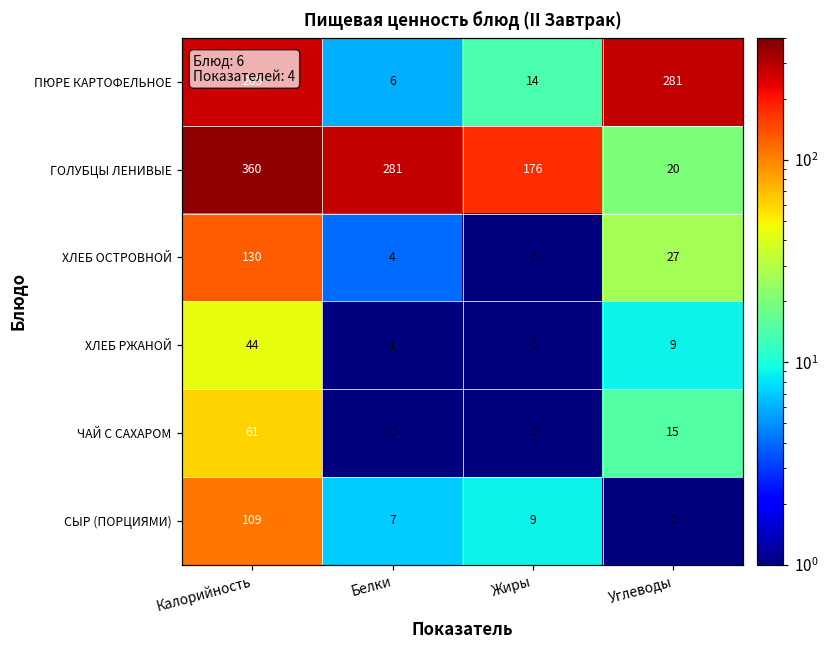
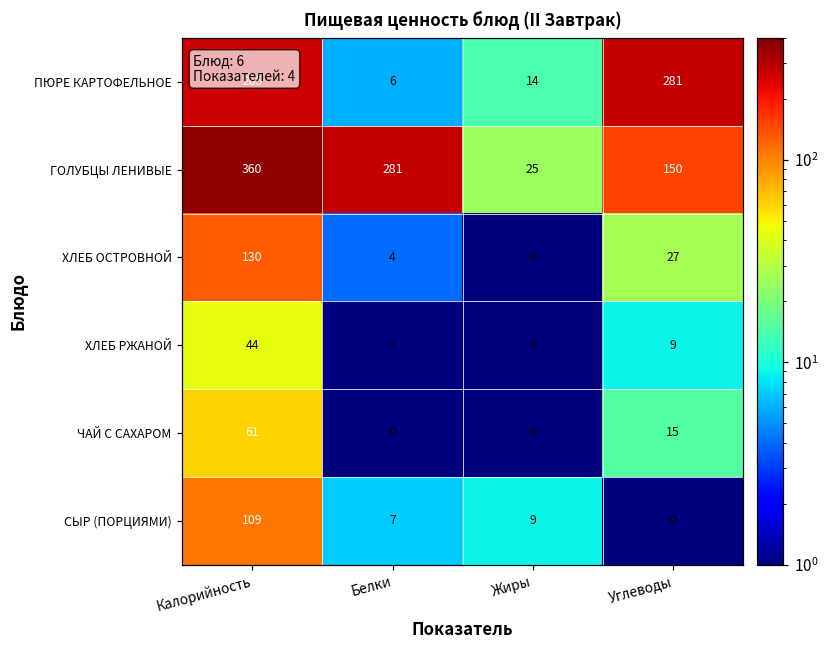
  {
    "ПЮРЕ КАРТОФЕЛЬНОЕ": {
      "Белки": 6,
      "Жиры": 14,
      "Углеводы": 281
    },
    "ГОЛУБЦЫ ЛЕНИВЫЕ": {
      "Калорийность": 360,
      "Белки": 281,
-     "Жиры": 176,
-     "Углеводы": 20
+     "Жиры": 25,
+     "Углеводы": 150
    },
    "ХЛЕБ ОСТРОВНОЙ": {
      "Калорийность": 130,
      "Белки": 4,
      "Жиры": 0,
      "Углеводы": 27
    },
    "ХЛЕБ РЖАНОЙ": {
      "Калорийность": 44,
      "Белки": 1,
      "Жиры": 0,
      "Углеводы": 9
    },
    "ЧАЙ С САХАРОМ": {
      "Калорийность": 61,
      "Белки": 0,
      "Жиры": 0,
      "Углеводы": 15
    },
    "СЫР (ПОРЦИЯМИ)": {
      "Калорийность": 109,
      "Белки": 7,
      "Жиры": 9,
      "Углеводы": 0
    }
  }
